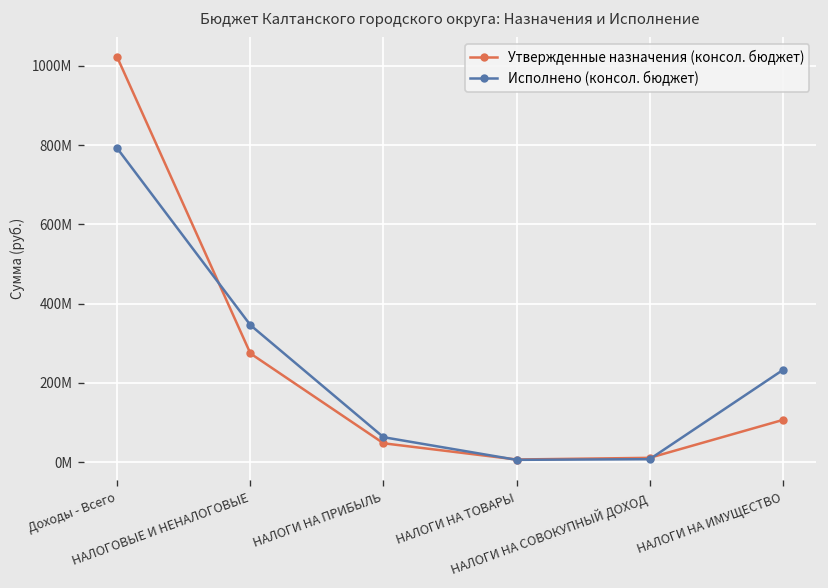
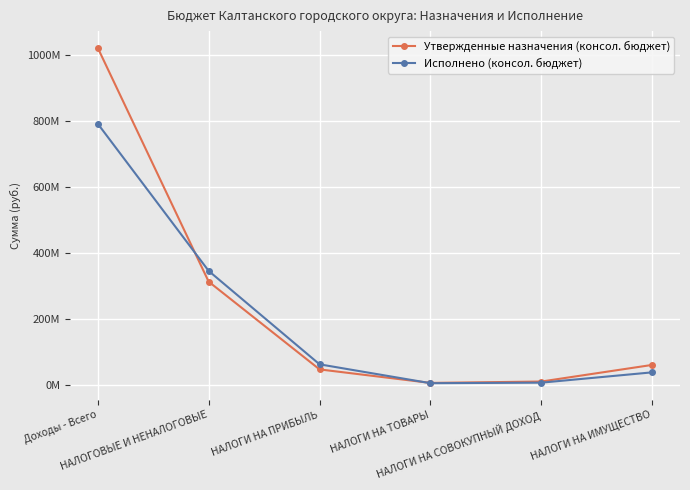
  {
    "Утвержденные назначения (консол. бюджет)": {
      "Доходы - Всего": 1020000000,
-     "НАЛОГОВЫЕ И НЕНАЛОГОВЫЕ": 270000000,
+     "НАЛОГОВЫЕ И НЕНАЛОГОВЫЕ": 310000000,
      "НАЛОГИ НА ПРИБЫЛЬ": 50000000,
-     "НАЛОГИ НА ИМУЩЕСТВО": 110000000
+     "НАЛОГИ НА ИМУЩЕСТВО": 60000000
    },
    "Исполнено (консол. бюджет)": {
      "Доходы - Всего": 790000000,
      "НАЛОГОВЫЕ И НЕНАЛОГОВЫЕ": 350000000,
      "НАЛОГИ НА ПРИБЫЛЬ": 60000000,
-     "НАЛОГИ НА ИМУЩЕСТВО": 230000000
+     "НАЛОГИ НА ИМУЩЕСТВО": 40000000
    }
  }
